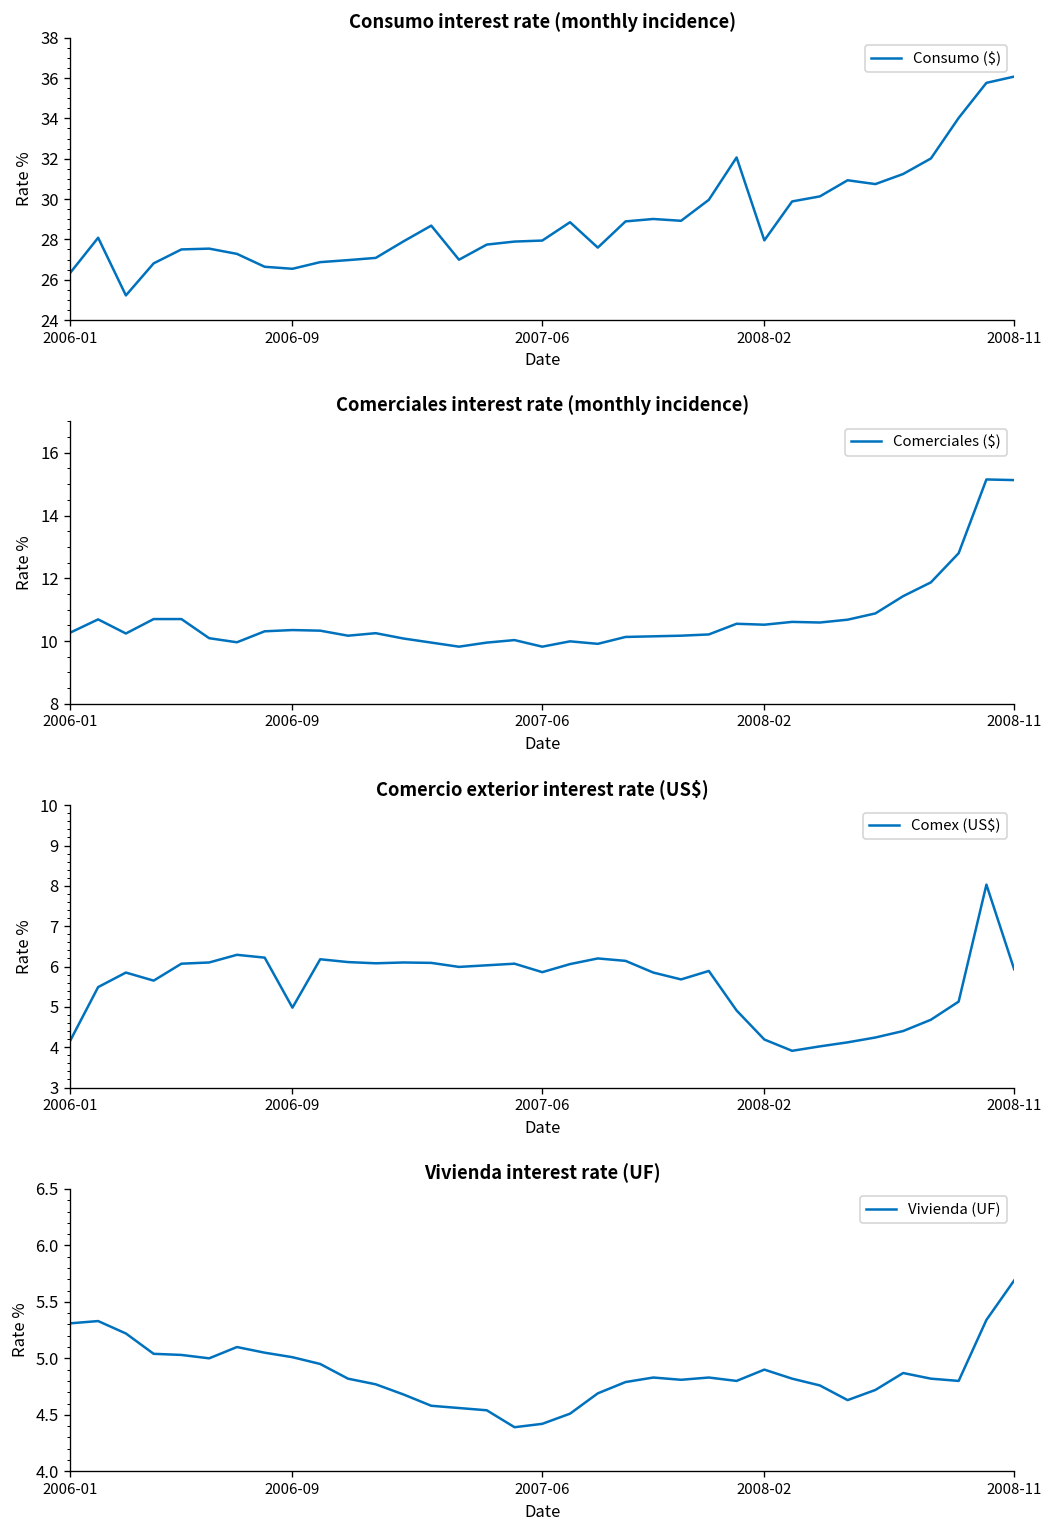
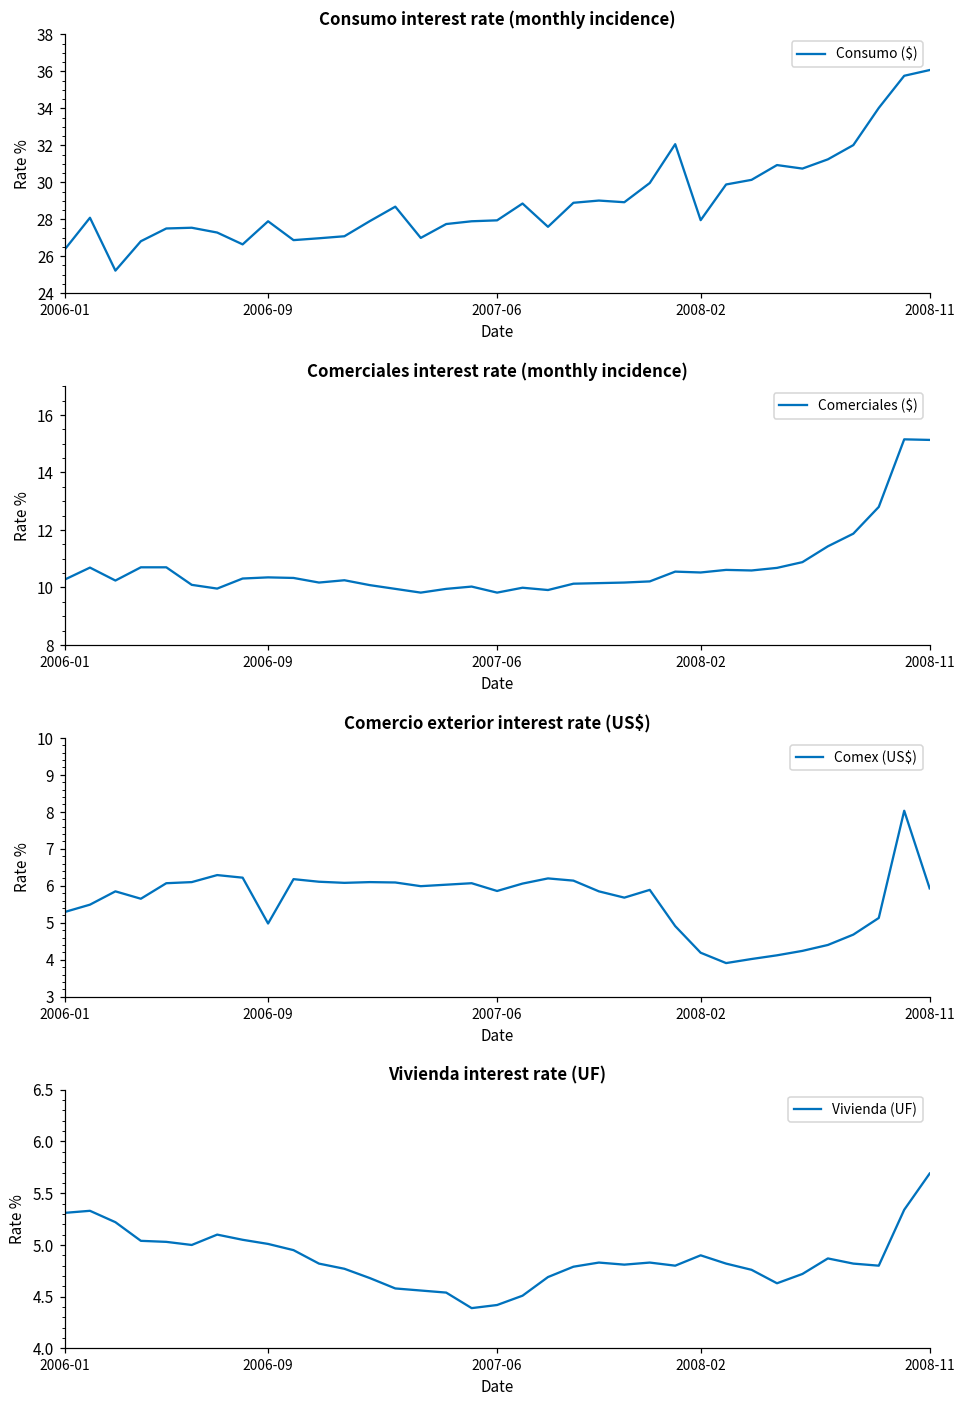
  {
    "Consumo interest rate (monthly incidence)": {
      "2006-01": 26.4,
-     "2006-09": 26.5,
+     "2006-09": 27.9,
      "2007-06": 27.9,
      "2008-02": 28.0,
      "2008-11": 36.1
    },
    "Comerciales interest rate (monthly incidence)": {
      "2006-01": 10.3,
      "2006-09": 10.4,
      "2007-06": 9.8,
      "2008-02": 10.5,
      "2008-11": 15.1
    },
    "Comercio exterior interest rate (US$)": {
-     "2006-01": 4.2,
+     "2006-01": 5.3,
      "2006-09": 5.0,
      "2007-06": 5.9,
      "2008-02": 4.2,
      "2008-11": 5.9
    },
    "Vivienda interest rate (UF)": {
      "2006-01": 5.3,
      "2006-09": 5.0,
      "2007-06": 4.4,
      "2008-02": 4.9,
      "2008-11": 5.7
    }
  }
